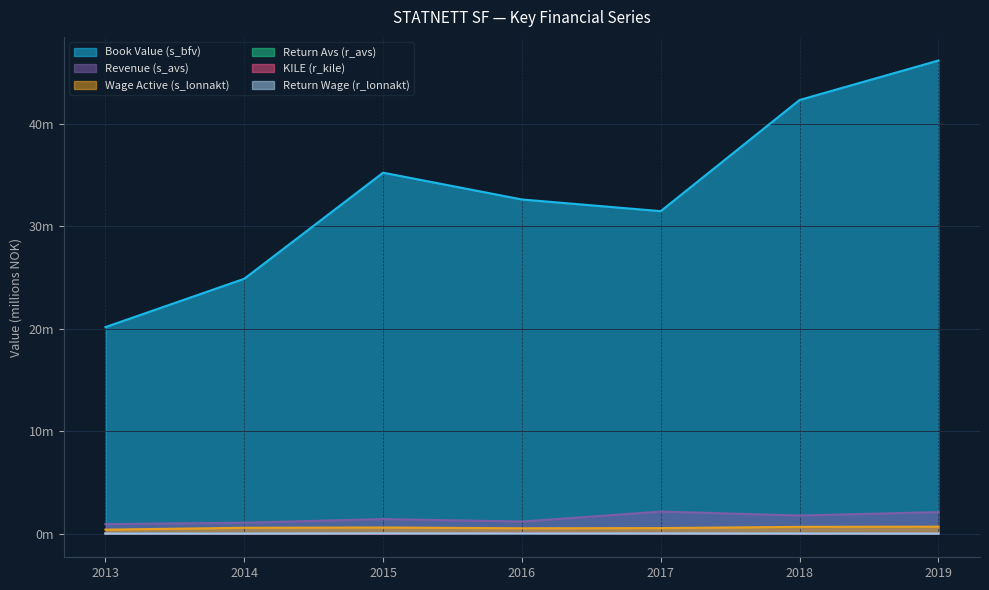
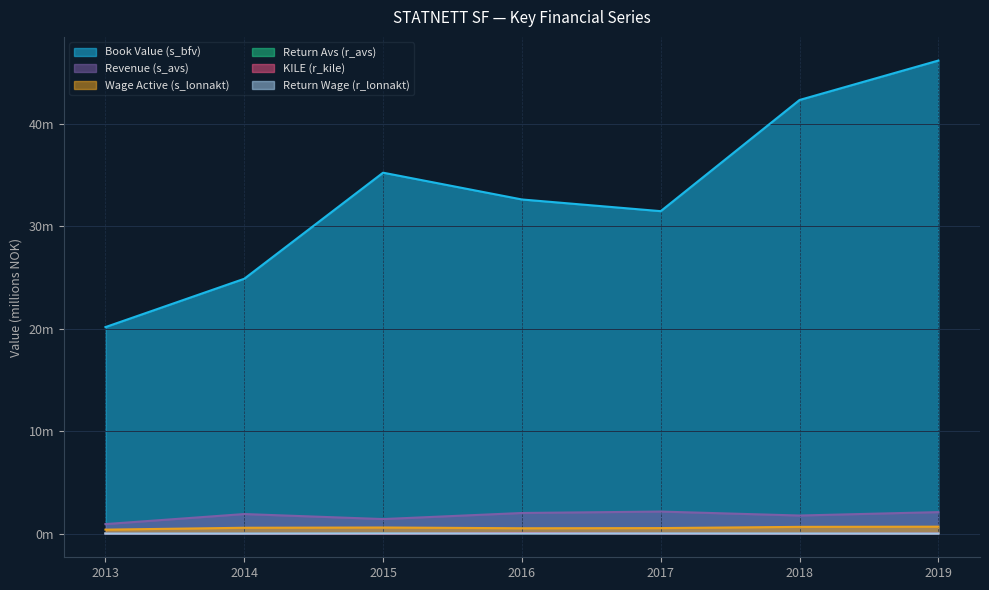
  {
    "Book Value (s_bfv)": {
      "2013": "20.2m",
      "2014": "24.9m",
      "2015": "35.2m",
      "2016": "32.6m",
      "2017": "31.5m",
      "2018": "42.3m",
      "2019": "46.2m"
    },
    "Revenue (s_avs)": {
      "2013": "0.9m",
-     "2014": "1.1m",
+     "2014": "1.9m",
      "2015": "1.4m",
-     "2016": "1.2m",
+     "2016": "2.0m",
      "2017": "2.2m",
      "2018": "1.8m",
      "2019": "2.1m"
    },
    "Wage Active (s_lonnakt)": {
      "2013": "0.4m",
      "2014": "0.6m",
      "2015": "0.6m",
      "2016": "0.5m",
      "2017": "0.5m",
      "2018": "0.7m",
      "2019": "0.7m"
    }
  }
